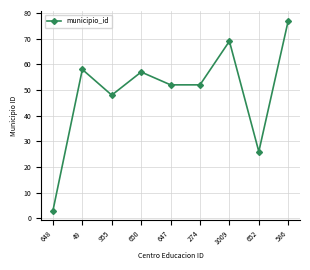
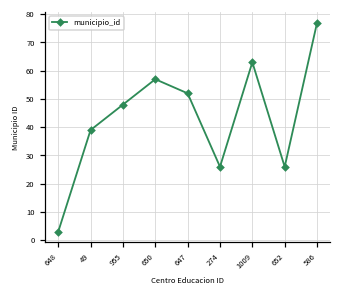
  {
    "648": 3,
-   "49": 58,
+   "49": 39,
    "955": 48,
    "650": 57,
    "647": 52,
-   "274": 52,
-   "1009": 69,
+   "274": 26,
+   "1009": 63,
    "652": 26,
    "586": 77
  }
